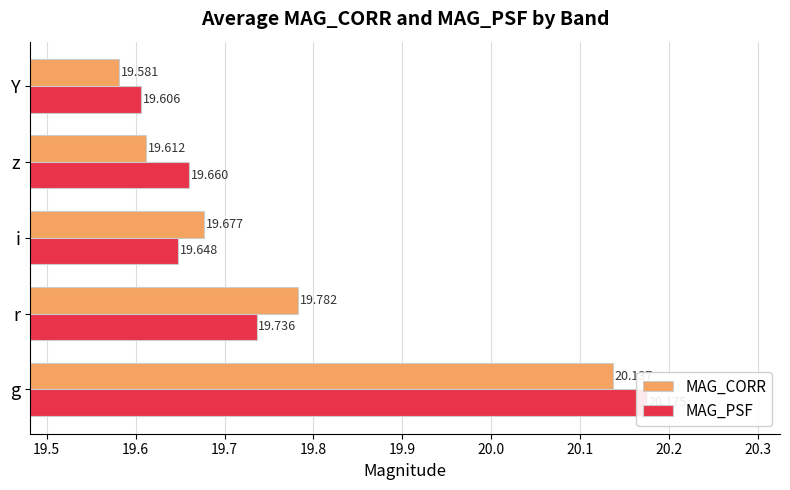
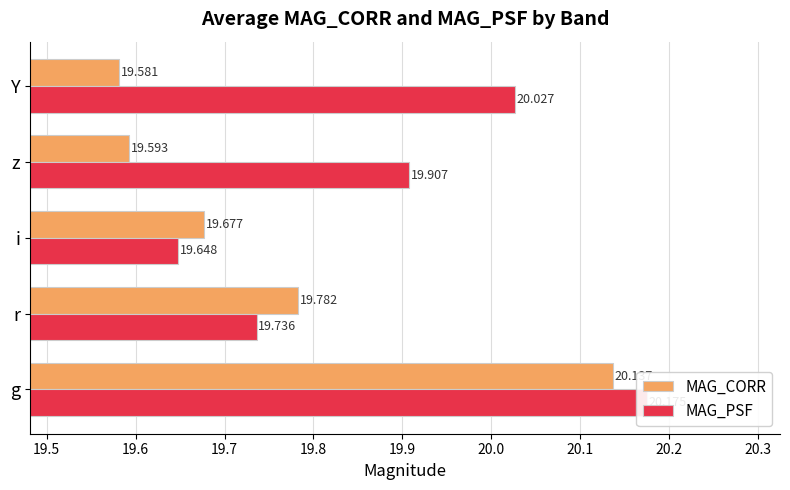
  {
    "MAG_CORR": {
      "Y": 19.581,
-     "z": 19.612,
+     "z": 19.593,
      "i": 19.677,
      "r": 19.782
    },
    "MAG_PSF": {
-     "Y": 19.606,
-     "z": 19.660,
+     "Y": 20.027,
+     "z": 19.907,
      "i": 19.648,
      "r": 19.736
    }
  }
